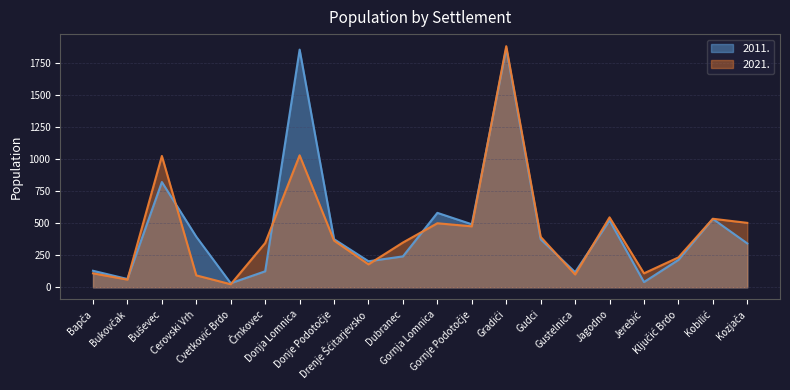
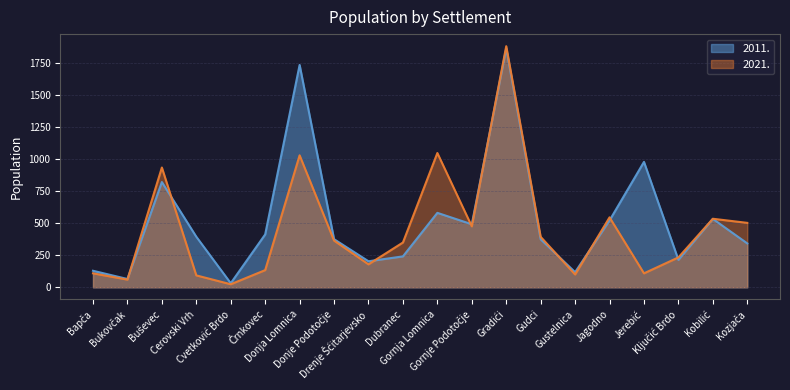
  {
    "2011.": {
      "Buševec": 820,
      "Cerovski Vrh": 390,
-     "Črnkovec": 130,
-     "Donja Lomnica": 1850,
+     "Črnkovec": 410,
+     "Donja Lomnica": 1730,
      "Drenje Šćitarjevsko": 200,
      "Dubranec": 240,
      "Gornja Lomnica": 580,
      "Jagodno": 520,
-     "Jerebić": 40,
+     "Jerebić": 980,
      "Kozjača": 340
    },
    "2021.": {
-     "Buševec": 1020,
+     "Buševec": 930,
      "Cerovski Vrh": 90,
-     "Črnkovec": 350,
+     "Črnkovec": 130,
      "Donja Lomnica": 1030,
      "Drenje Šćitarjevsko": 180,
      "Dubranec": 350,
-     "Gornja Lomnica": 500,
+     "Gornja Lomnica": 1050,
      "Jagodno": 550,
      "Jerebić": 110,
      "Kozjača": 500
    }
  }
